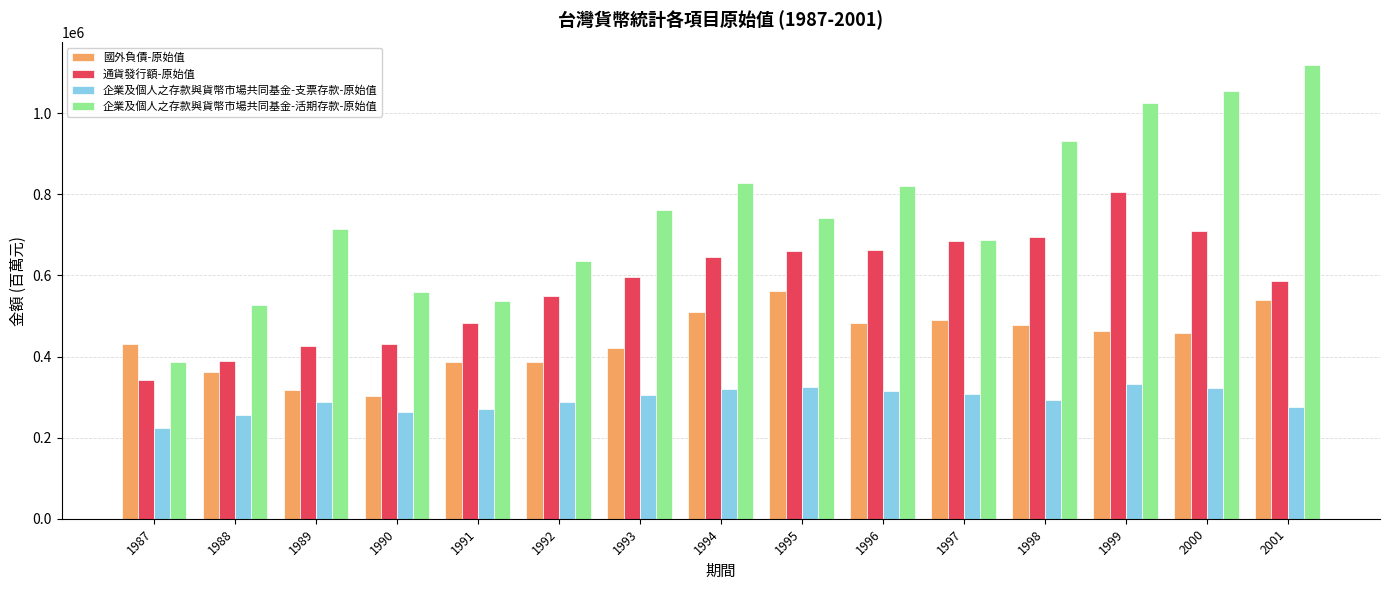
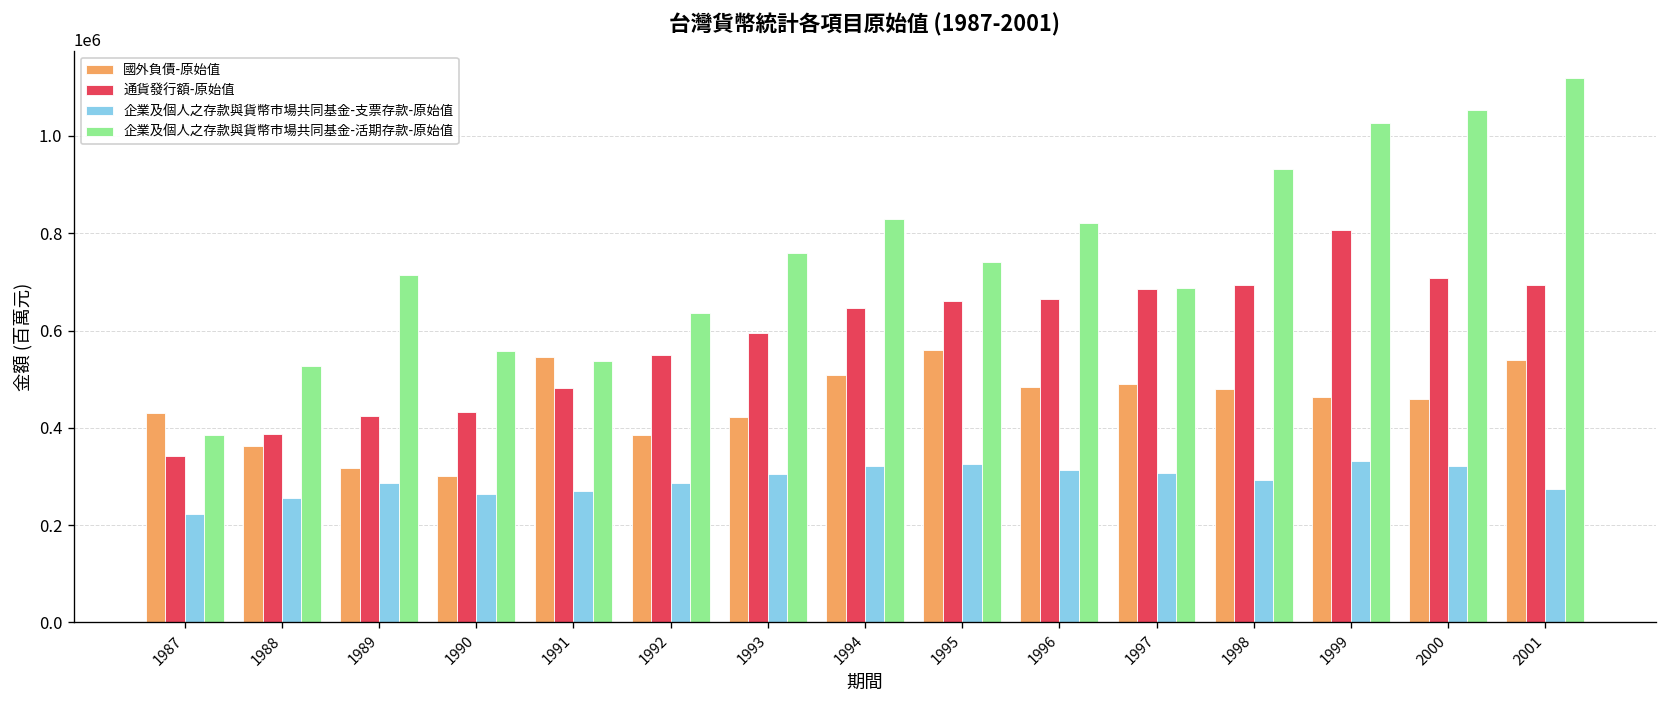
  {
    "國外負債-原始值": {
      "1987": 430000,
      "1988": 360000,
      "1989": 320000,
      "1990": 300000,
-     "1991": 390000,
+     "1991": 550000,
      "1992": 390000,
      "1993": 420000,
      "1994": 510000,
      "1995": 560000,
      "1996": 480000,
      "1997": 490000,
      "1998": 480000,
      "1999": 460000,
      "2000": 460000,
      "2001": 540000
    },
    "通貨發行額-原始值": {
      "1987": 340000,
      "1988": 390000,
      "1989": 430000,
      "1990": 430000,
      "1991": 480000,
      "1992": 550000,
      "1993": 600000,
      "1994": 650000,
      "1995": 660000,
      "1996": 660000,
      "1997": 680000,
      "1998": 690000,
      "1999": 810000,
      "2000": 710000,
-     "2001": 590000
+     "2001": 690000
    },
    "企業及個人之存款與貨幣市場共同基金-支票存款-原始值": {
      "1987": 220000,
      "1988": 250000,
      "1989": 290000,
      "1990": 260000,
      "1991": 270000,
      "1992": 290000,
      "1993": 300000,
      "1994": 320000,
      "1995": 320000,
      "1996": 310000,
      "1997": 310000,
      "1998": 290000,
      "1999": 330000,
      "2000": 320000,
      "2001": 270000
    },
    "企業及個人之存款與貨幣市場共同基金-活期存款-原始值": {
      "1987": 390000,
      "1988": 530000,
      "1989": 710000,
      "1990": 560000,
      "1991": 540000,
      "1992": 640000,
      "1993": 760000,
      "1994": 830000,
      "1995": 740000,
      "1996": 820000,
      "1997": 690000,
      "1998": 930000,
      "1999": 1030000,
      "2000": 1050000,
      "2001": 1120000
    }
  }
